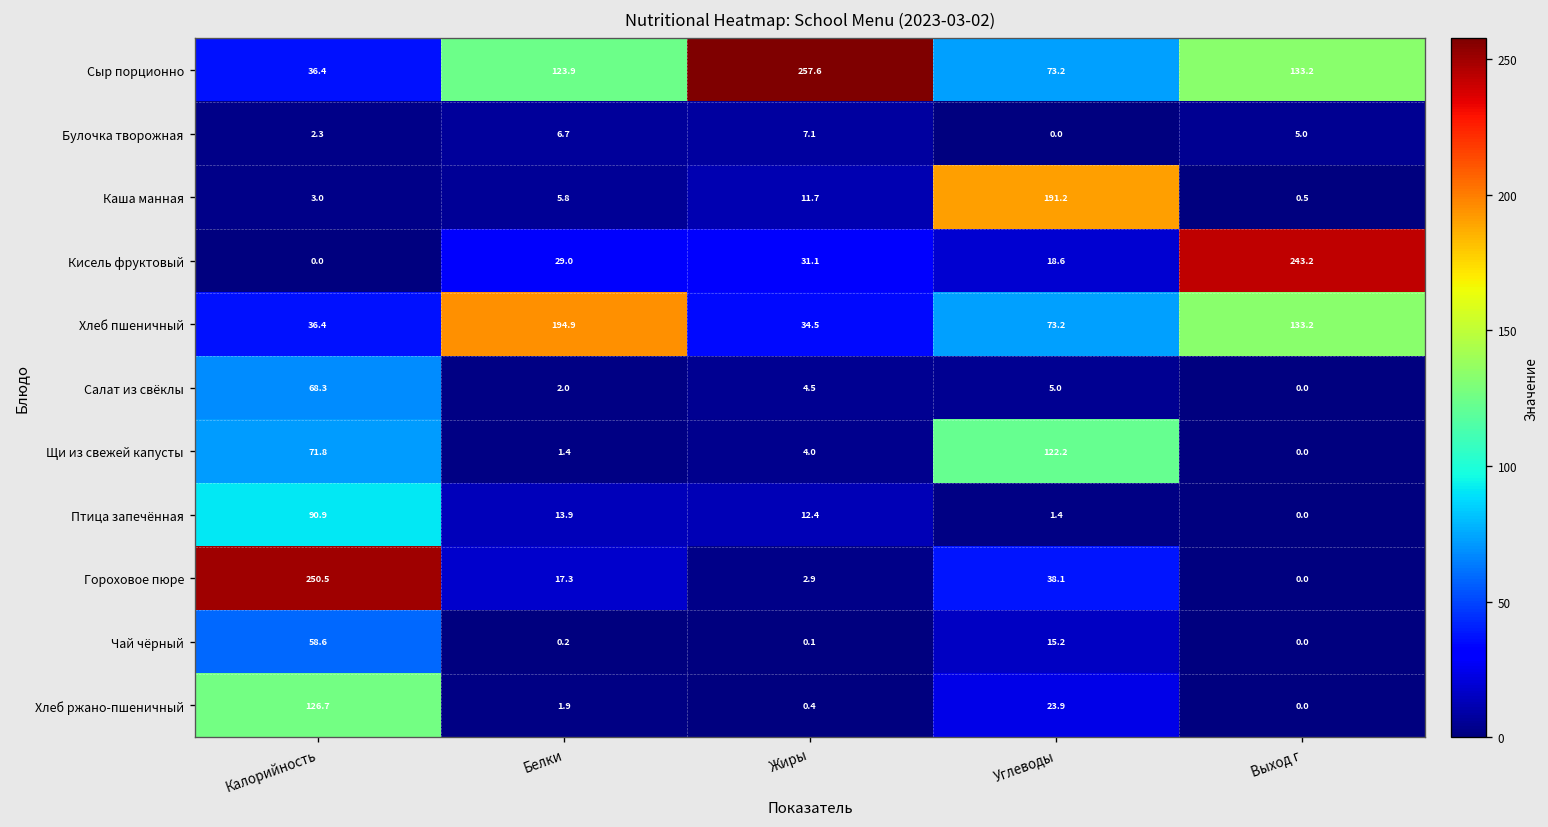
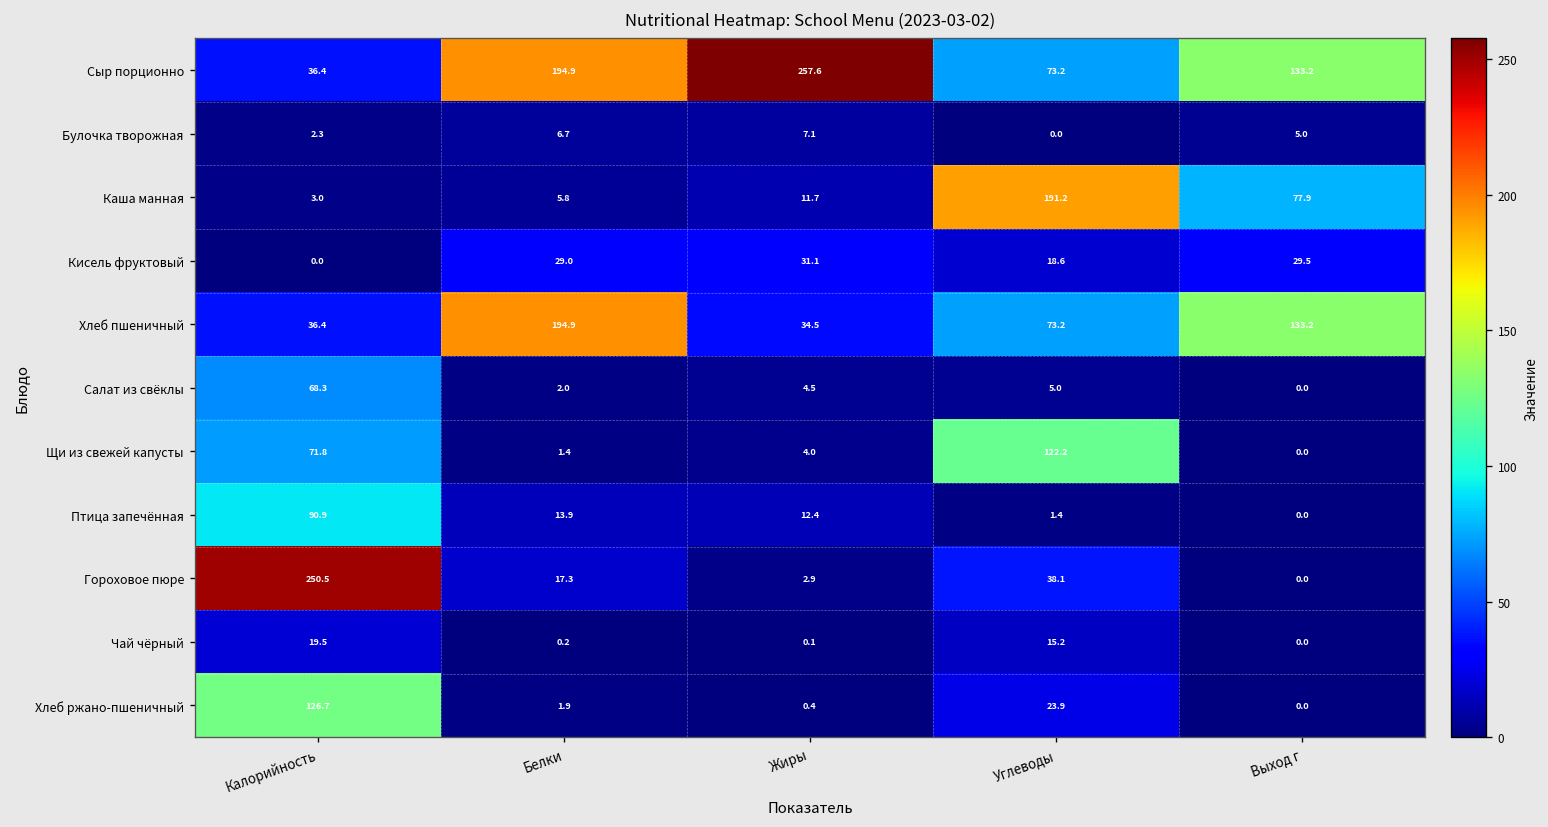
  {
    "Сыр порционно": {
      "Калорийность": 36.4,
-     "Белки": 123.9,
+     "Белки": 194.9,
      "Жиры": 257.6,
      "Углеводы": 73.2,
      "Выход г": 133.2
    },
    "Булочка творожная": {
      "Калорийность": 2.3,
      "Белки": 6.7,
      "Жиры": 7.1,
      "Углеводы": 0.0,
      "Выход г": 5.0
    },
    "Каша манная": {
      "Калорийность": 3.0,
      "Белки": 5.8,
      "Жиры": 11.7,
      "Углеводы": 191.2,
-     "Выход г": 0.5
+     "Выход г": 77.9
    },
    "Кисель фруктовый": {
      "Калорийность": 0.0,
      "Белки": 29.0,
      "Жиры": 31.1,
      "Углеводы": 18.6,
-     "Выход г": 243.2
+     "Выход г": 29.5
    },
    "Хлеб пшеничный": {
      "Калорийность": 36.4,
      "Белки": 194.9,
      "Жиры": 34.5,
      "Углеводы": 73.2,
      "Выход г": 133.2
    },
    "Салат из свёклы": {
      "Калорийность": 68.3,
      "Белки": 2.0,
      "Жиры": 4.5,
      "Углеводы": 5.0,
      "Выход г": 0.0
    },
    "Щи из свежей капусты": {
      "Калорийность": 71.8,
      "Белки": 1.4,
      "Жиры": 4.0,
      "Углеводы": 122.2,
      "Выход г": 0.0
    },
    "Птица запечённая": {
      "Калорийность": 90.9,
      "Белки": 13.9,
      "Жиры": 12.4,
      "Углеводы": 1.4,
      "Выход г": 0.0
    },
    "Гороховое пюре": {
      "Калорийность": 250.5,
      "Белки": 17.3,
      "Жиры": 2.9,
      "Углеводы": 38.1,
      "Выход г": 0.0
    },
    "Чай чёрный": {
-     "Калорийность": 58.6,
+     "Калорийность": 19.5,
      "Белки": 0.2,
      "Жиры": 0.1,
      "Углеводы": 15.2,
      "Выход г": 0.0
    },
    "Хлеб ржано-пшеничный": {
      "Калорийность": 126.7,
      "Белки": 1.9,
      "Жиры": 0.4,
      "Углеводы": 23.9,
      "Выход г": 0.0
    }
  }
